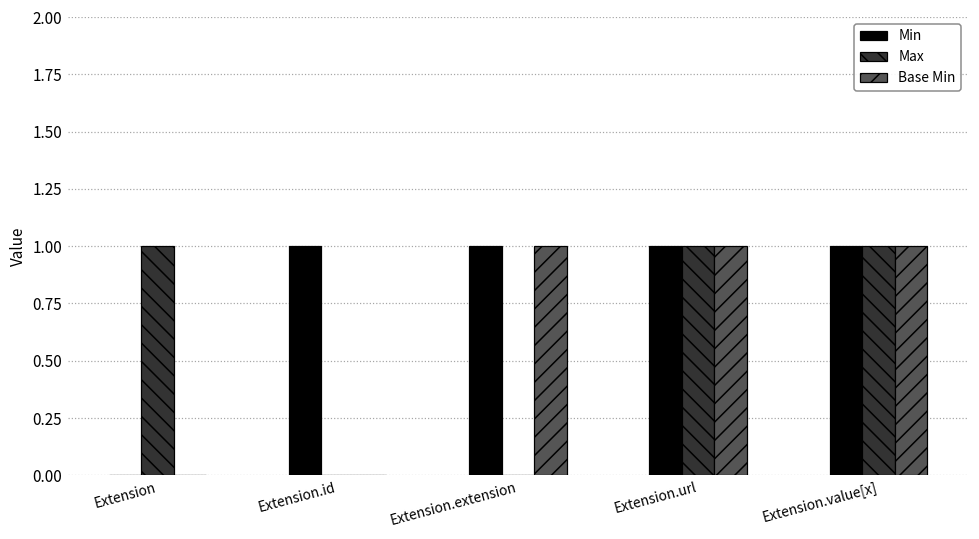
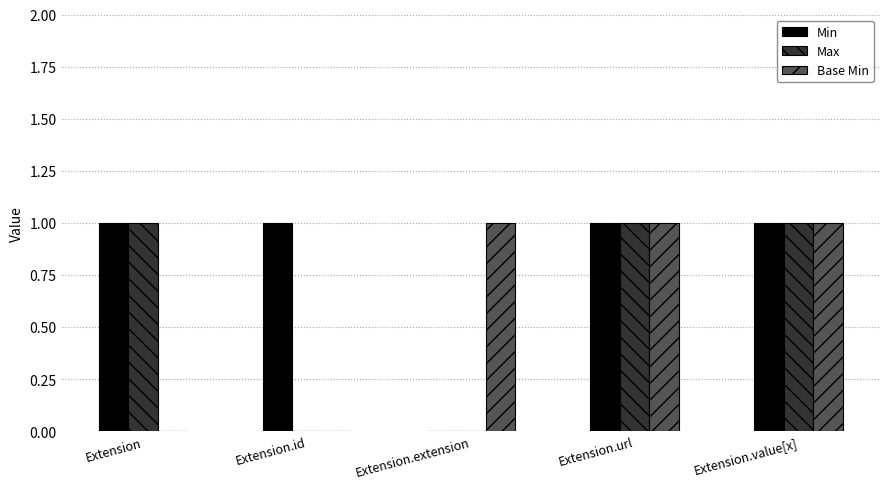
  {
    "Min": {
-     "Extension": 0,
+     "Extension": 1,
      "Extension.id": 1,
-     "Extension.extension": 1,
+     "Extension.extension": 0,
      "Extension.url": 1,
      "Extension.value[x]": 1
    }
  }
